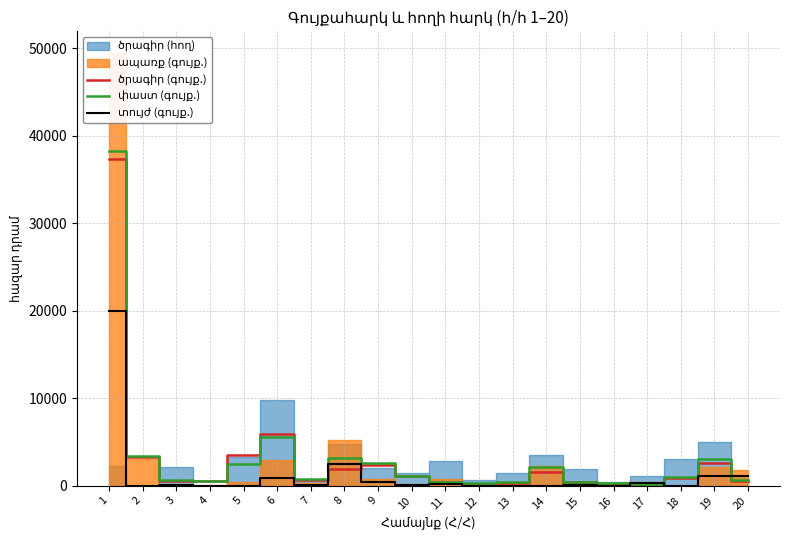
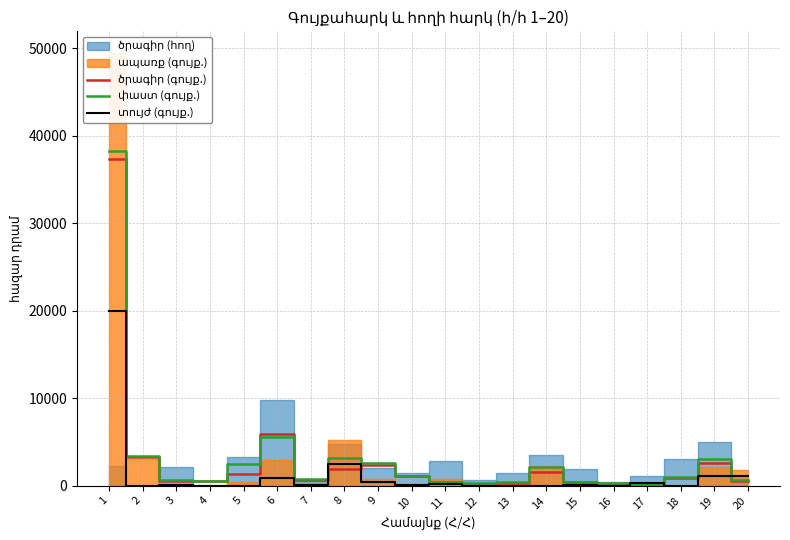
  {
    "ծրագիր (գույք.)": {
      "1": 37000,
-     "5": 3000,
+     "5": 1000,
      "6": 6000,
      "8": 2000,
      "14": 2000,
      "19": 3000
    },
    "փաստ (գույք.)": {
      "1": 38000,
      "5": 2000,
      "6": 6000,
      "8": 3000,
      "14": 2000,
      "19": 3000
    },
    "տույժ (գույք.)": {
      "1": 20000,
      "2": 0,
      "3": 0,
      "4": 0,
      "5": 0,
      "6": 1000,
      "7": 0,
      "8": 2000,
      "9": 0,
      "10": 0,
      "13": 0,
      "14": 0,
      "15": 0,
      "18": 0,
      "19": 1000
    }
  }
